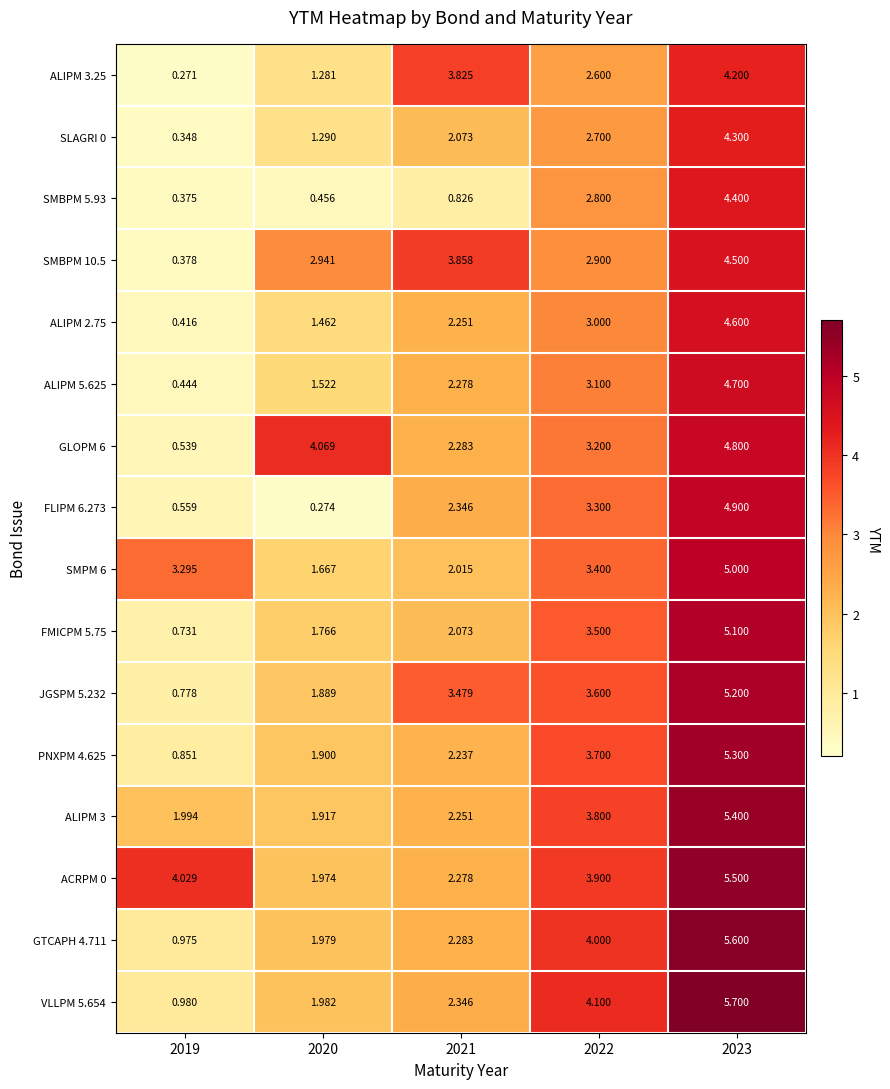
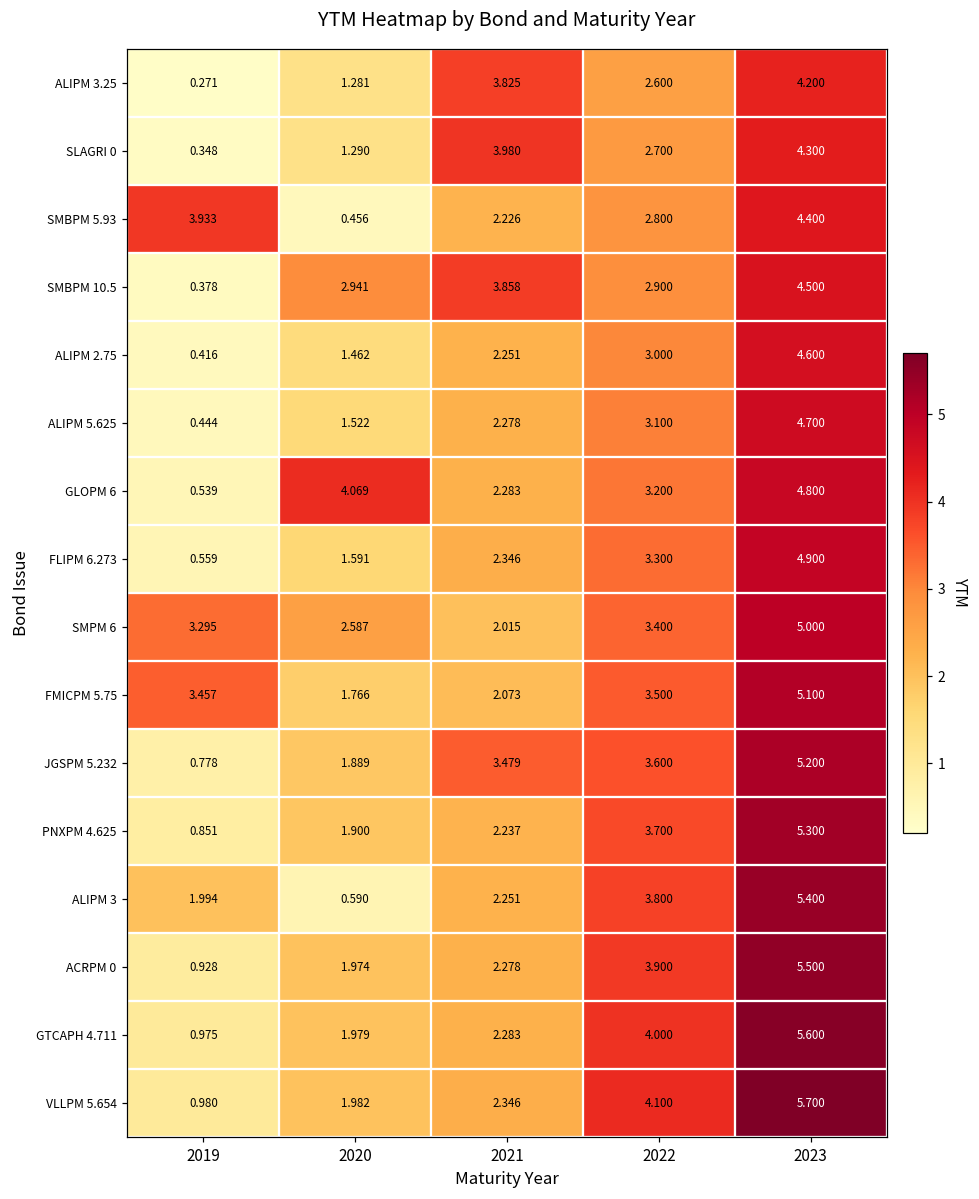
  {
    "ALIPM 3.25": {
      "2019": 0.271,
      "2020": 1.281,
      "2021": 3.825,
      "2022": 2.600,
      "2023": 4.200
    },
    "SLAGRI 0": {
      "2019": 0.348,
      "2020": 1.290,
-     "2021": 2.073,
+     "2021": 3.980,
      "2022": 2.700,
      "2023": 4.300
    },
    "SMBPM 5.93": {
-     "2019": 0.375,
+     "2019": 3.933,
      "2020": 0.456,
-     "2021": 0.826,
+     "2021": 2.226,
      "2022": 2.800,
      "2023": 4.400
    },
    "SMBPM 10.5": {
      "2019": 0.378,
      "2020": 2.941,
      "2021": 3.858,
      "2022": 2.900,
      "2023": 4.500
    },
    "ALIPM 2.75": {
      "2019": 0.416,
      "2020": 1.462,
      "2021": 2.251,
      "2022": 3.000,
      "2023": 4.600
    },
    "ALIPM 5.625": {
      "2019": 0.444,
      "2020": 1.522,
      "2021": 2.278,
      "2022": 3.100,
      "2023": 4.700
    },
    "GLOPM 6": {
      "2019": 0.539,
      "2020": 4.069,
      "2021": 2.283,
      "2022": 3.200,
      "2023": 4.800
    },
    "FLIPM 6.273": {
      "2019": 0.559,
-     "2020": 0.274,
+     "2020": 1.591,
      "2021": 2.346,
      "2022": 3.300,
      "2023": 4.900
    },
    "SMPM 6": {
      "2019": 3.295,
-     "2020": 1.667,
+     "2020": 2.587,
      "2021": 2.015,
      "2022": 3.400,
      "2023": 5.000
    },
    "FMICPM 5.75": {
-     "2019": 0.731,
+     "2019": 3.457,
      "2020": 1.766,
      "2021": 2.073,
      "2022": 3.500,
      "2023": 5.100
    },
    "JGSPM 5.232": {
      "2019": 0.778,
      "2020": 1.889,
      "2021": 3.479,
      "2022": 3.600,
      "2023": 5.200
    },
    "PNXPM 4.625": {
      "2019": 0.851,
      "2020": 1.900,
      "2021": 2.237,
      "2022": 3.700,
      "2023": 5.300
    },
    "ALIPM 3": {
      "2019": 1.994,
-     "2020": 1.917,
+     "2020": 0.590,
      "2021": 2.251,
      "2022": 3.800,
      "2023": 5.400
    },
    "ACRPM 0": {
-     "2019": 4.029,
+     "2019": 0.928,
      "2020": 1.974,
      "2021": 2.278,
      "2022": 3.900,
      "2023": 5.500
    },
    "GTCAPH 4.711": {
      "2019": 0.975,
      "2020": 1.979,
      "2021": 2.283,
      "2022": 4.000,
      "2023": 5.600
    },
    "VLLPM 5.654": {
      "2019": 0.980,
      "2020": 1.982,
      "2021": 2.346,
      "2022": 4.100,
      "2023": 5.700
    }
  }
